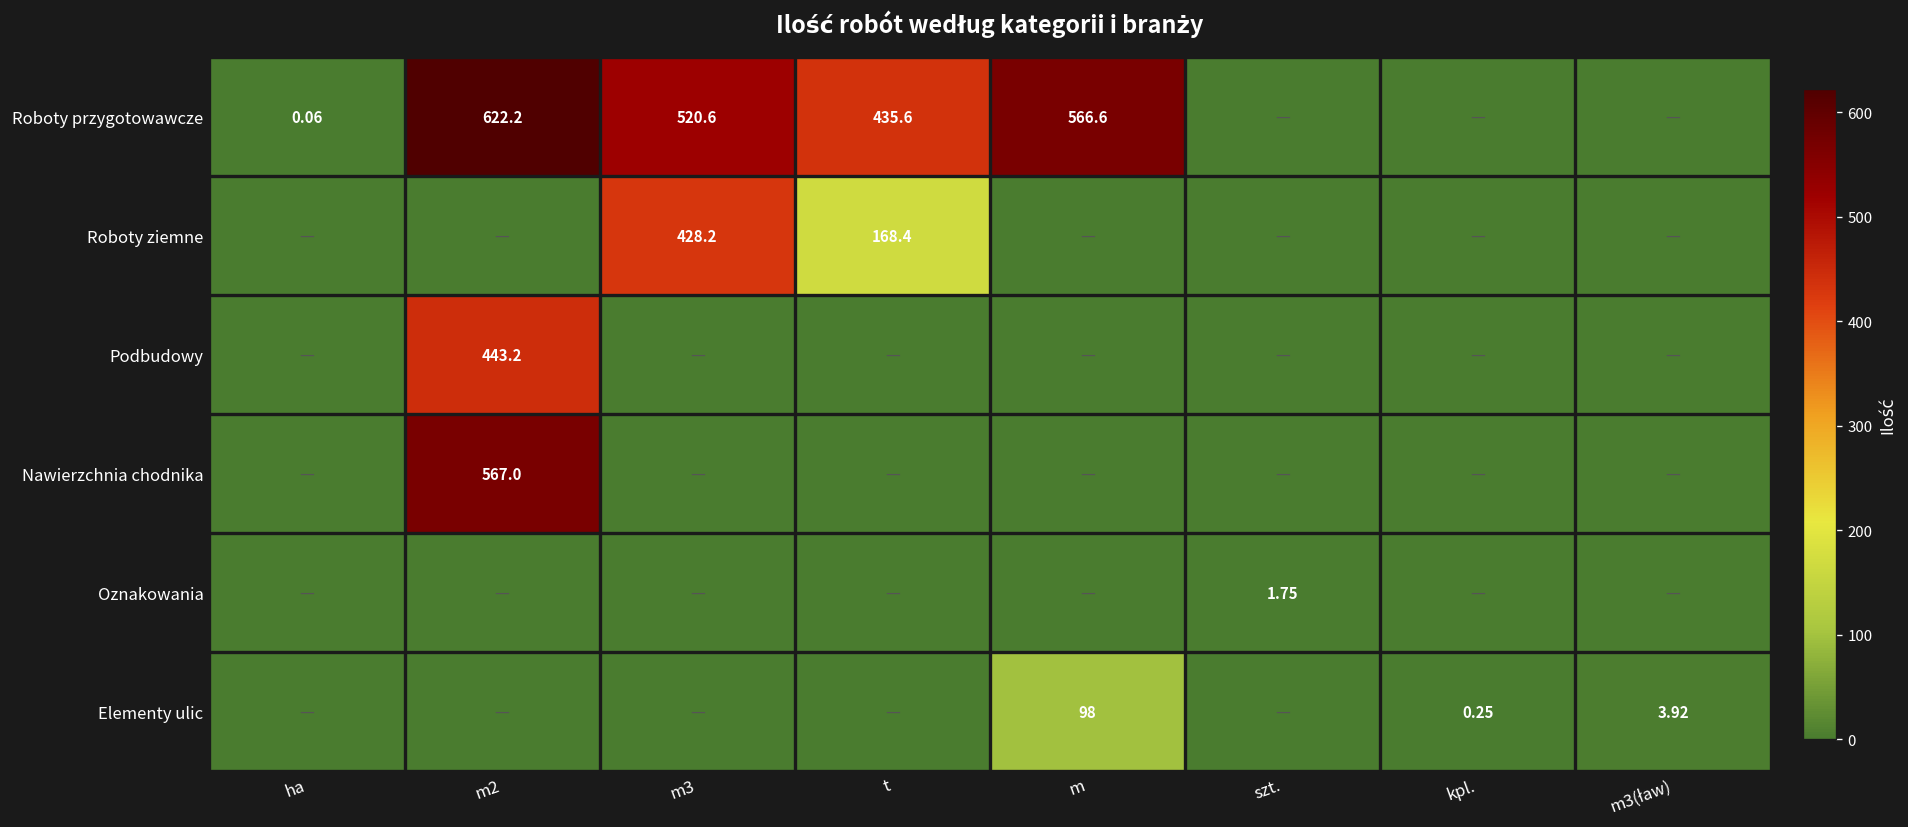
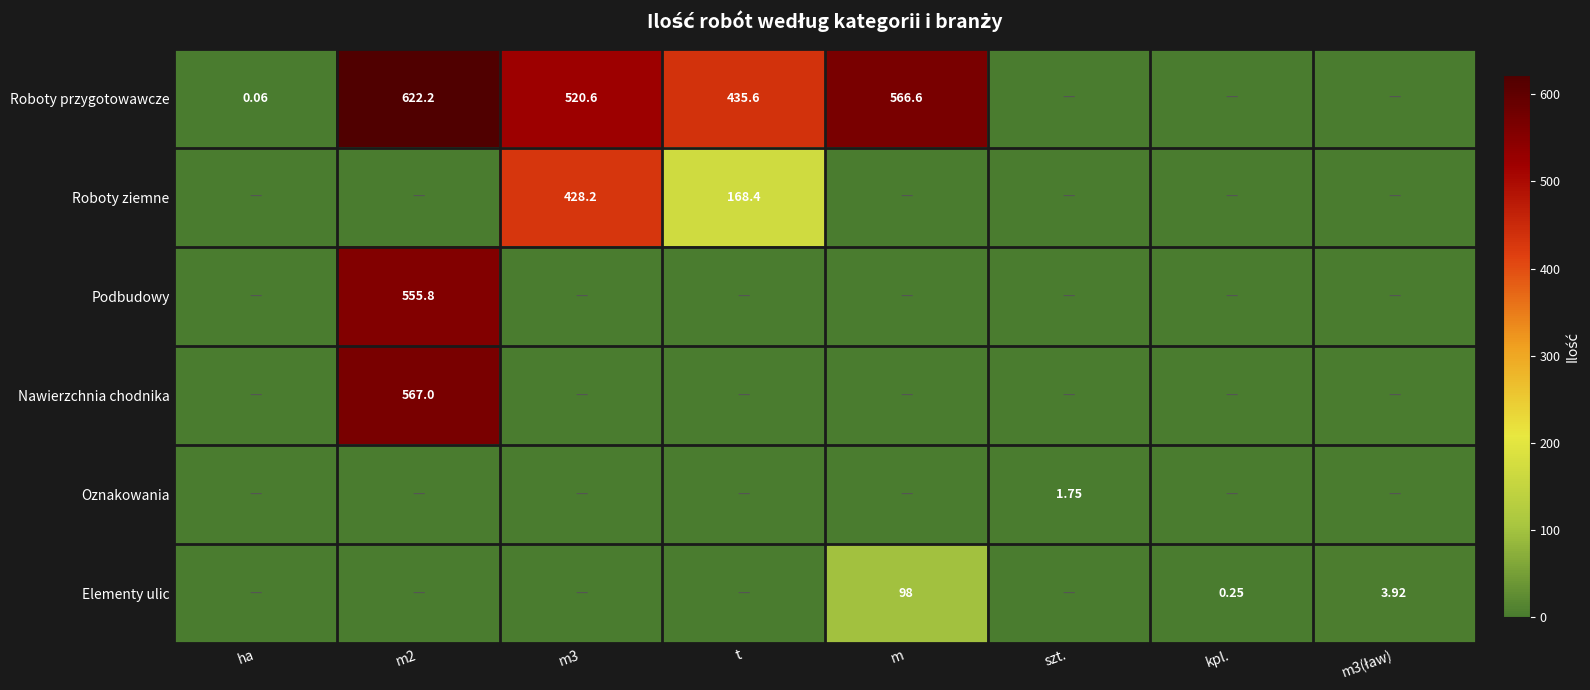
  {
    "Roboty przygotowawcze": {
      "ha": 0.06,
      "m2": 622.2,
      "m3": 520.6,
      "t": 435.6,
      "m": 566.6
    },
    "Roboty ziemne": {
      "m3": 428.2,
      "t": 168.4
    },
    "Podbudowy": {
-     "m2": 443.2
+     "m2": 555.8
    },
    "Nawierzchnia chodnika": {
      "m2": 567.0
    },
    "Oznakowania": {
      "szt.": 1.75
    },
    "Elementy ulic": {
      "m": 98,
      "kpl.": 0.25,
      "m3(ław)": 3.92
    }
  }
